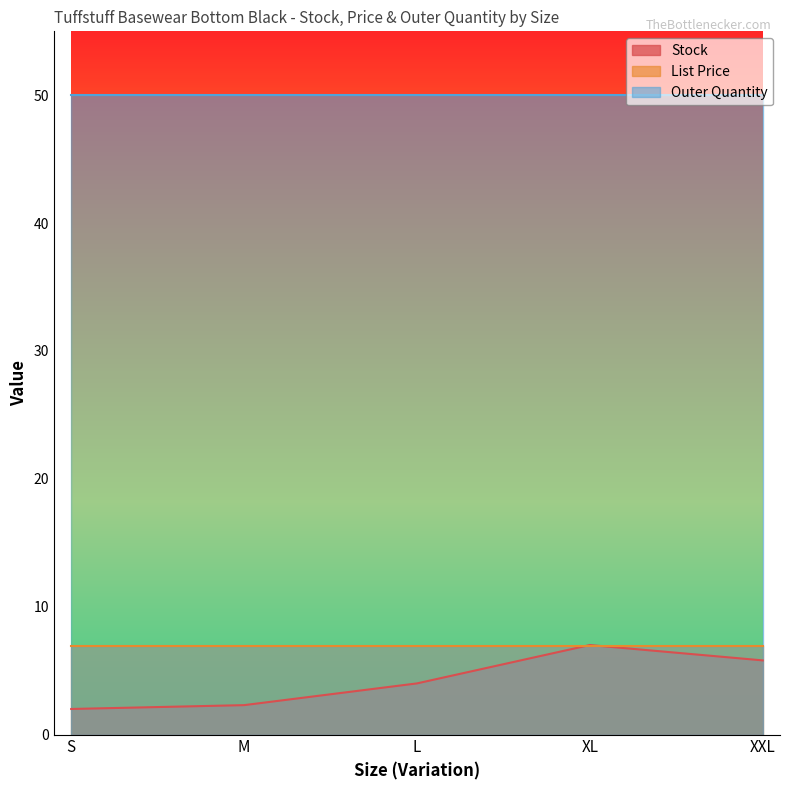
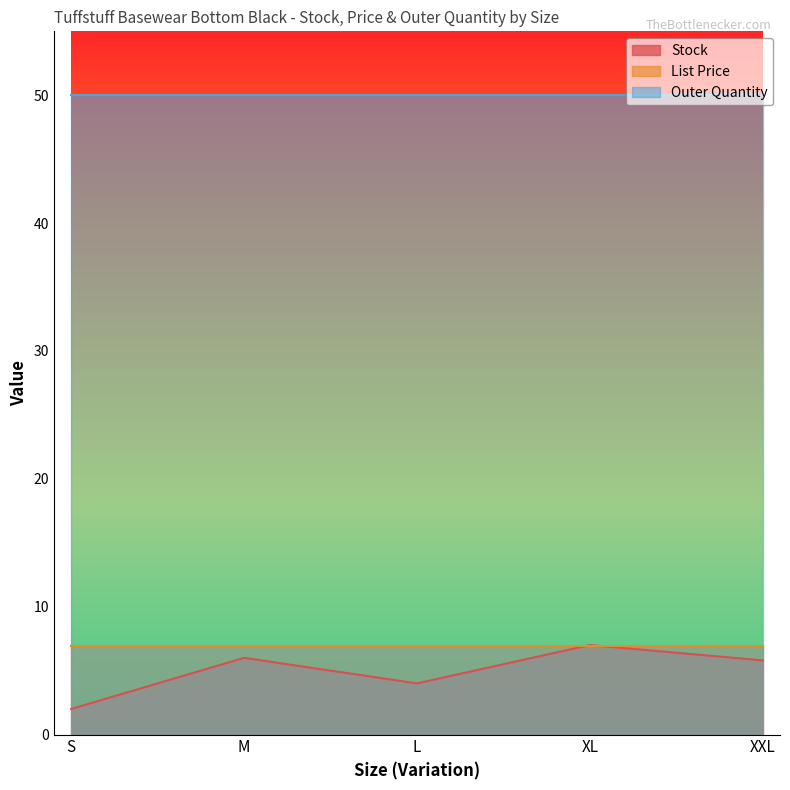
  {
    "Stock": {
      "S": 2.0,
-     "M": 2.3,
+     "M": 6.0,
      "L": 4.0,
      "XXL": 5.8
    },
    "List Price": {
      "S": 7.0,
      "M": 7.0,
      "L": 7.0,
      "XXL": 7.0
    },
    "Outer Quantity": {
      "S": 50.0,
      "M": 50.0,
      "L": 50.0,
      "XL": 50.0
    }
  }
